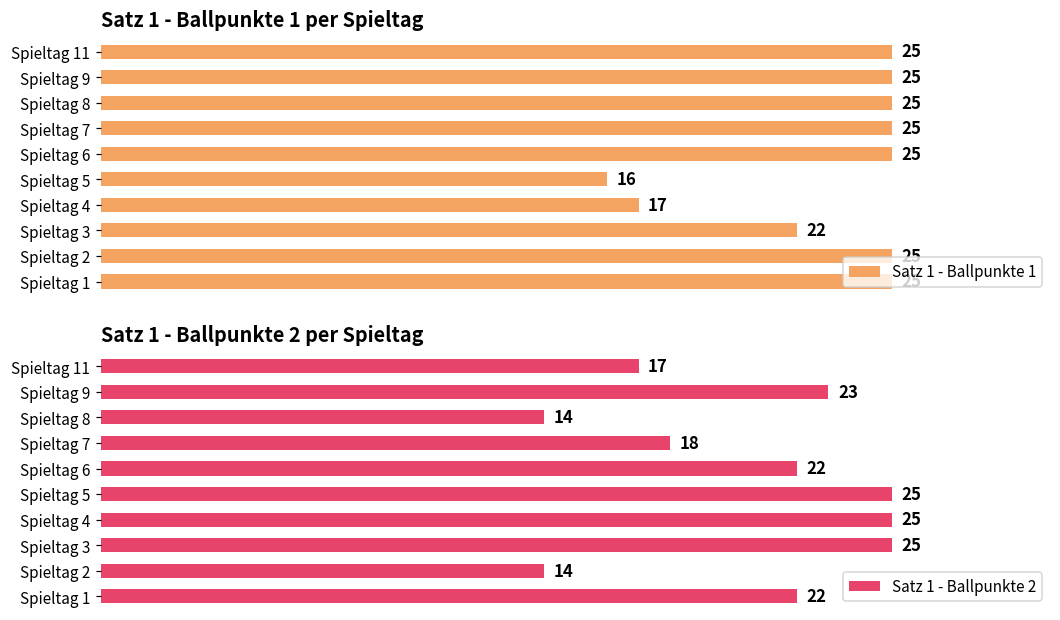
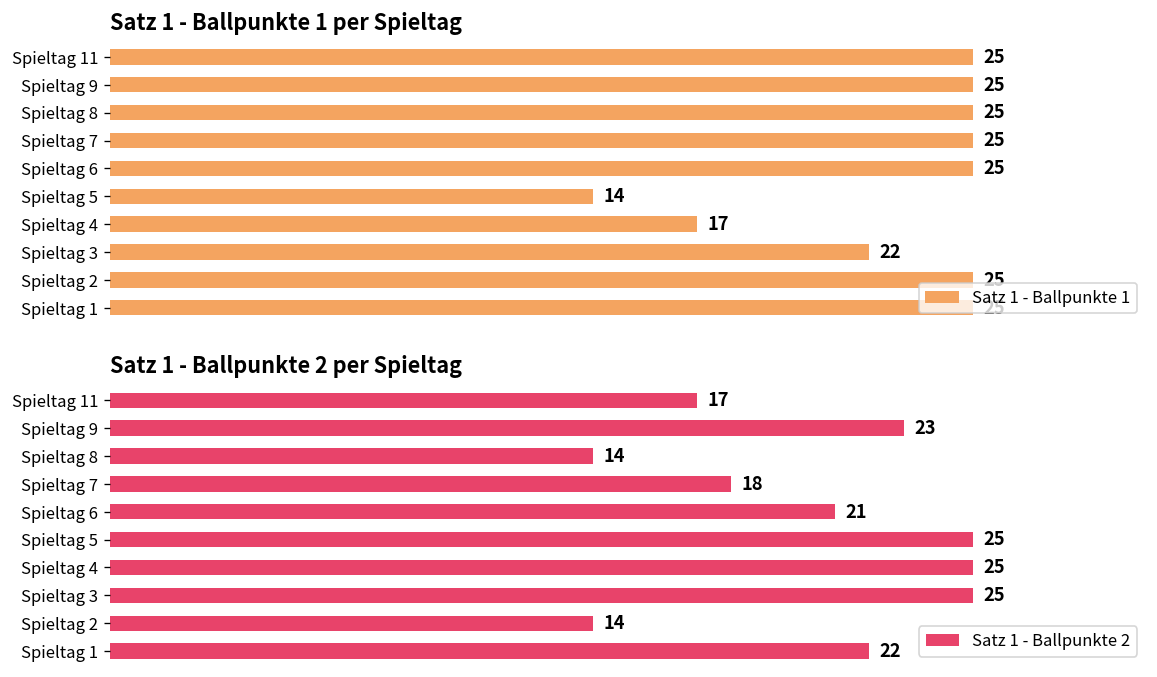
  {
    "Satz 1 - Ballpunkte 1 per Spieltag": {
      "Spieltag 11": 25,
      "Spieltag 9": 25,
      "Spieltag 8": 25,
      "Spieltag 7": 25,
      "Spieltag 6": 25,
-     "Spieltag 5": 16,
+     "Spieltag 5": 14,
      "Spieltag 4": 17,
      "Spieltag 3": 22
    },
    "Satz 1 - Ballpunkte 2 per Spieltag": {
      "Spieltag 11": 17,
      "Spieltag 9": 23,
      "Spieltag 8": 14,
      "Spieltag 7": 18,
-     "Spieltag 6": 22,
+     "Spieltag 6": 21,
      "Spieltag 5": 25,
      "Spieltag 4": 25,
      "Spieltag 3": 25,
      "Spieltag 2": 14,
      "Spieltag 1": 22
    }
  }
